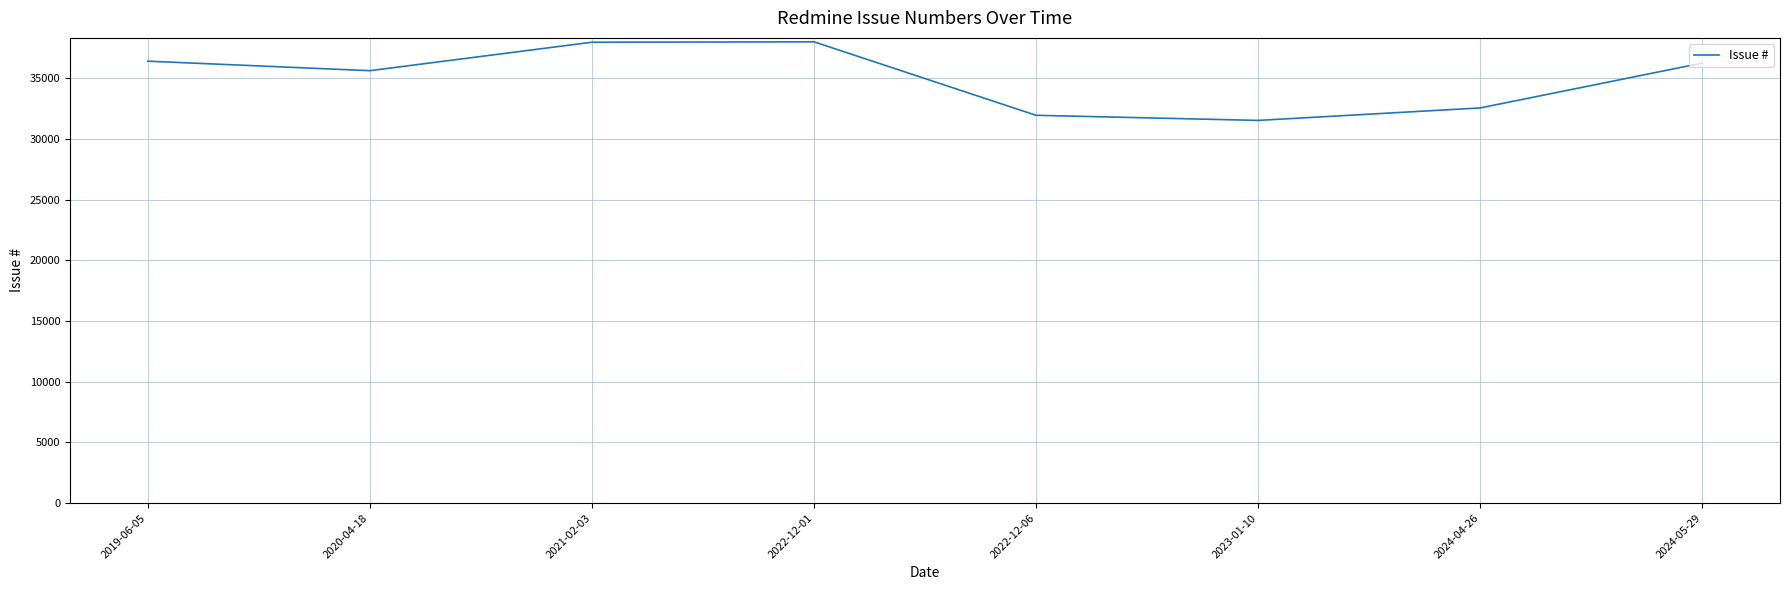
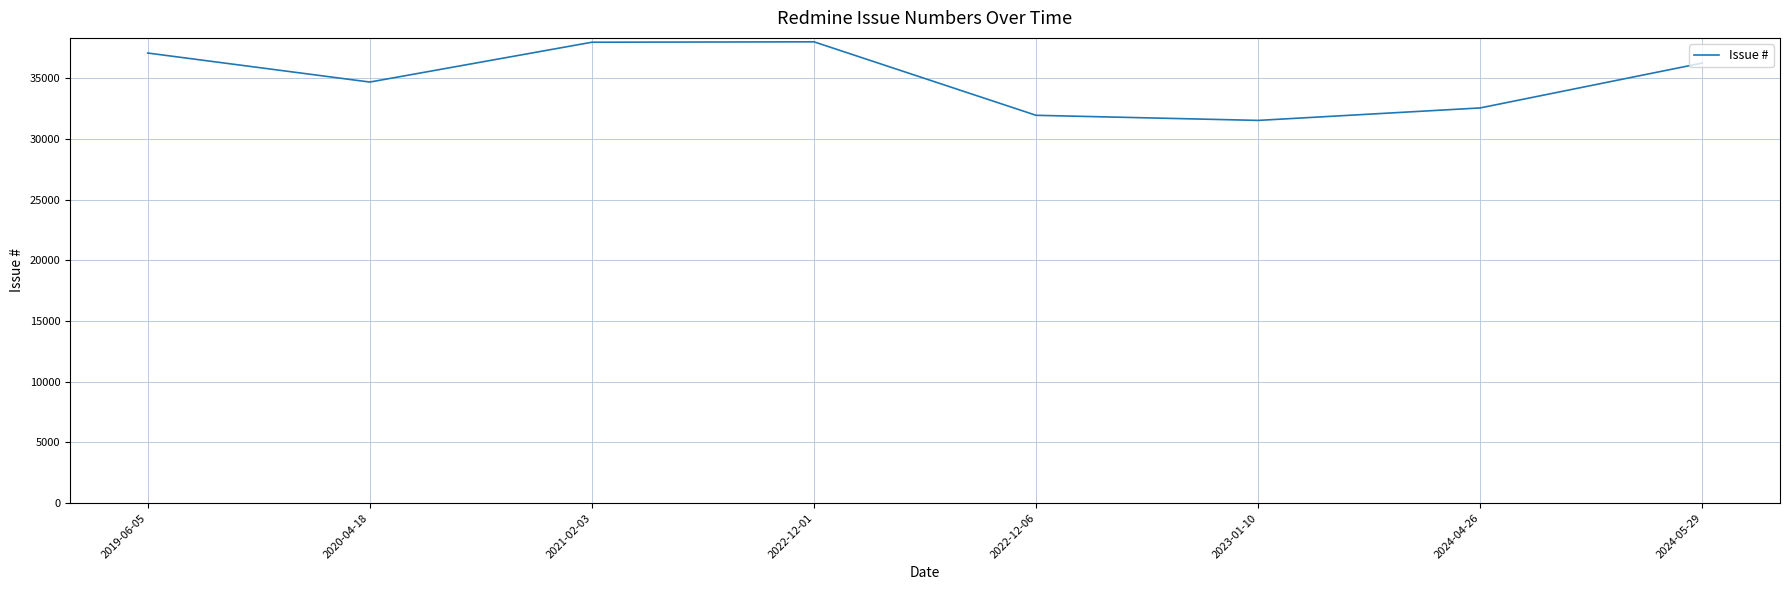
  {
-   "2019-06-05": 36400,
-   "2020-04-18": 35600,
+   "2019-06-05": 37100,
+   "2020-04-18": 34700,
    "2021-02-03": 38000,
    "2022-12-01": 38000,
    "2022-12-06": 31900,
    "2023-01-10": 31500,
    "2024-04-26": 32500
  }
